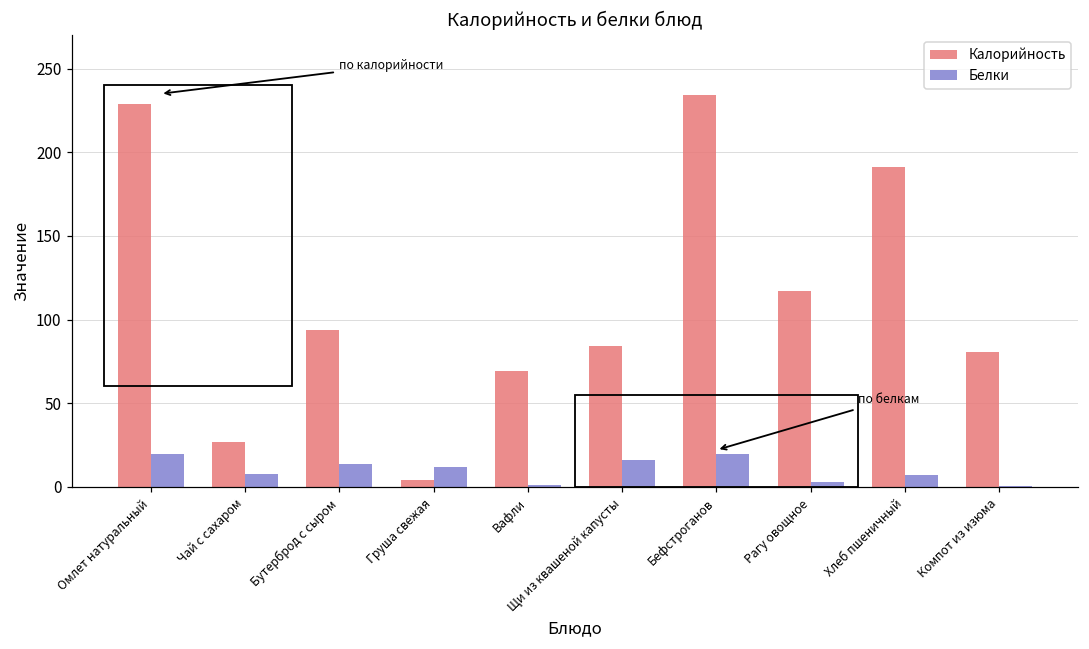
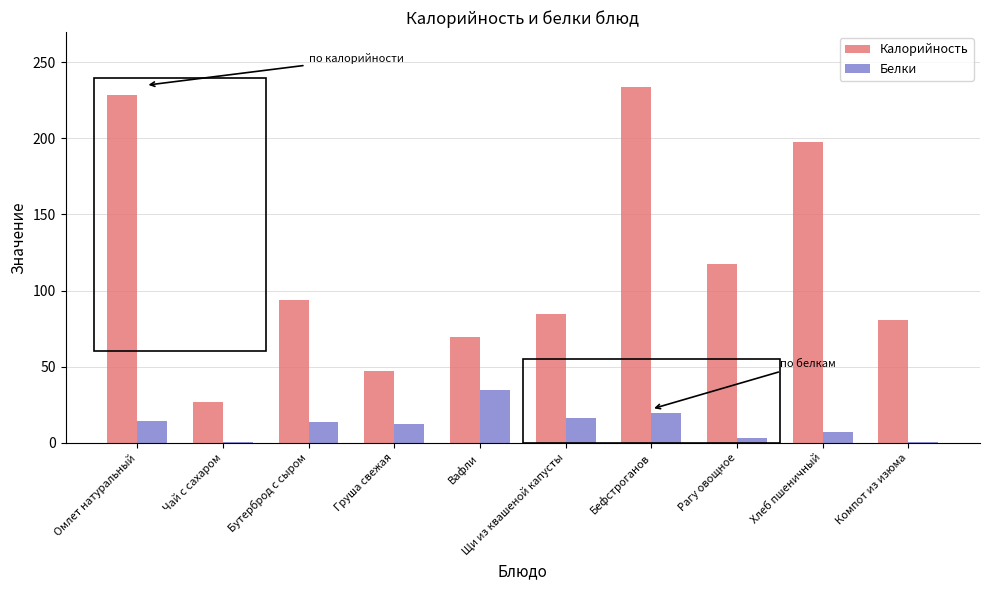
  {
    "Калорийность": {
      "Омлет натуральный": 229,
      "Чай с сахаром": 27,
      "Бутерброд с сыром": 94,
-     "Груша свежая": 4,
+     "Груша свежая": 47,
      "Вафли": 70,
      "Щи из квашеной капусты": 84,
      "Бефстроганов": 234,
      "Рагу овощное": 117,
-     "Хлеб пшеничный": 191,
+     "Хлеб пшеничный": 198,
      "Компот из изюма": 80
    },
    "Белки": {
-     "Омлет натуральный": 20,
-     "Чай с сахаром": 7,
+     "Омлет натуральный": 14,
+     "Чай с сахаром": 0,
      "Бутерброд с сыром": 13,
      "Груша свежая": 12,
-     "Вафли": 1,
+     "Вафли": 35,
      "Щи из квашеной капусты": 16,
      "Бефстроганов": 19,
      "Рагу овощное": 3,
      "Хлеб пшеничный": 7
    }
  }
